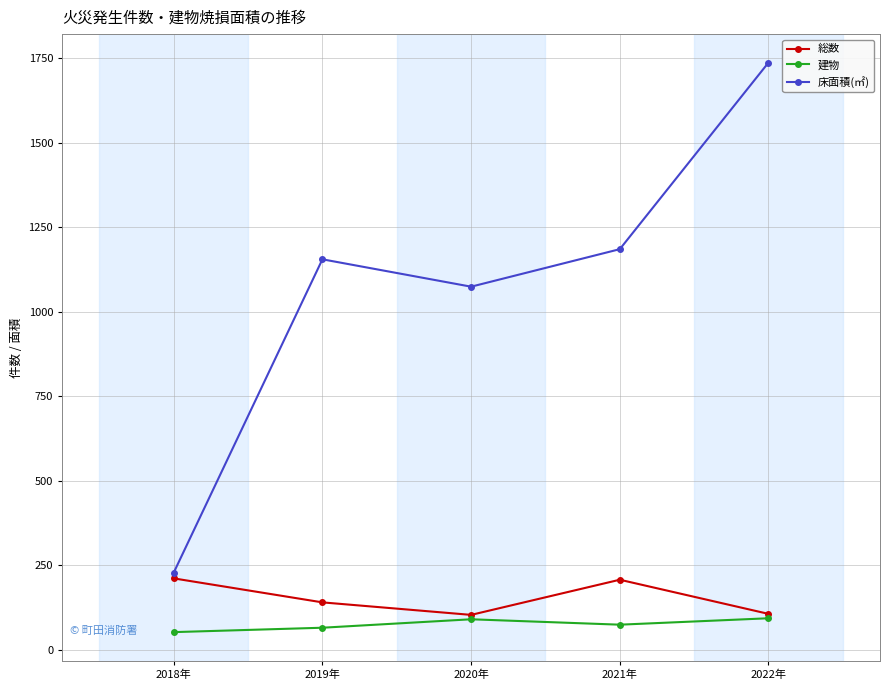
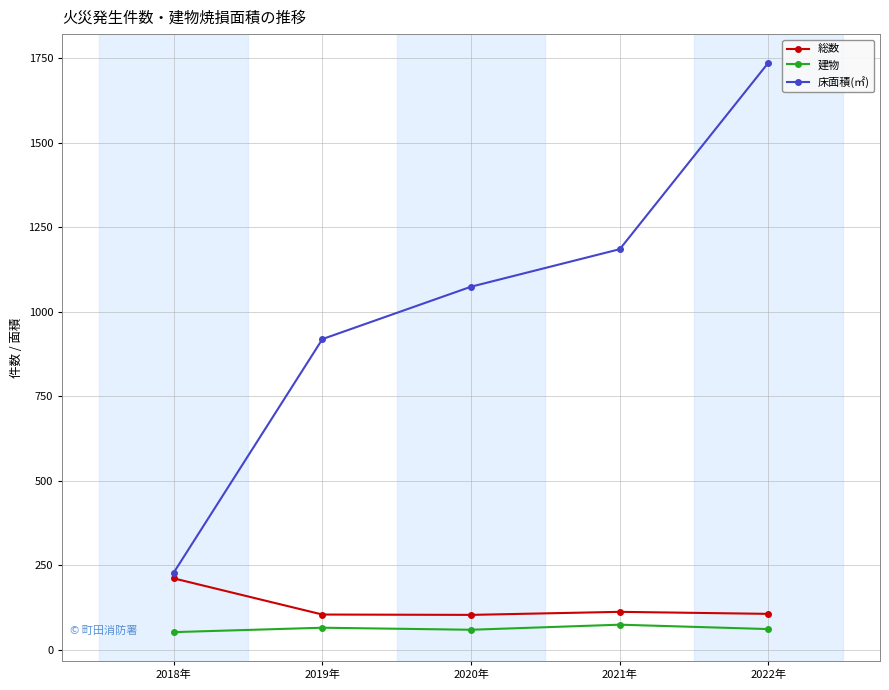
  {
    "総数": {
      "2018年": 210,
-     "2019年": 140,
+     "2019年": 100,
      "2020年": 100,
-     "2021年": 210,
+     "2021年": 110,
      "2022年": 110
    },
    "建物": {
      "2018年": 50,
      "2019年": 70,
-     "2020年": 90,
+     "2020年": 60,
      "2021年": 70,
-     "2022年": 90
+     "2022年": 60
    },
    "床面積(㎡)": {
      "2018年": 230,
-     "2019年": 1160,
+     "2019年": 920,
      "2020年": 1070,
      "2021年": 1190,
      "2022年": 1740
    }
  }
